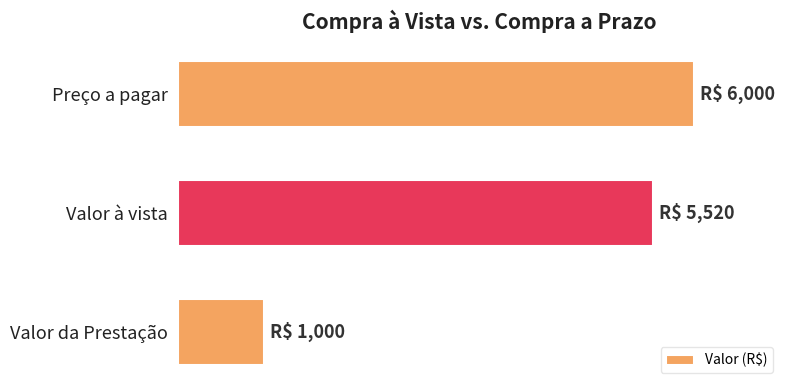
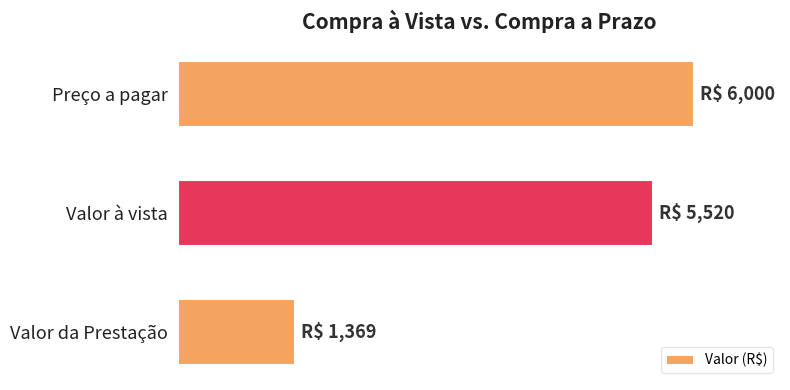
  {
    "Preço a pagar": "6,000",
    "Valor à vista": "5,520",
-   "Valor da Prestação": "1,000"
+   "Valor da Prestação": "1,369"
  }
